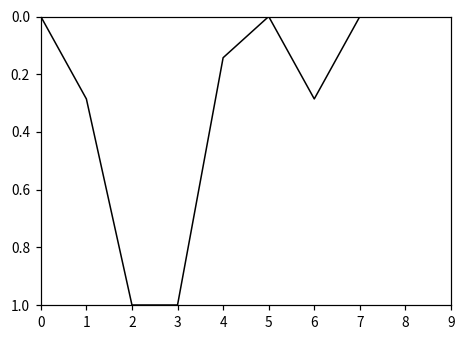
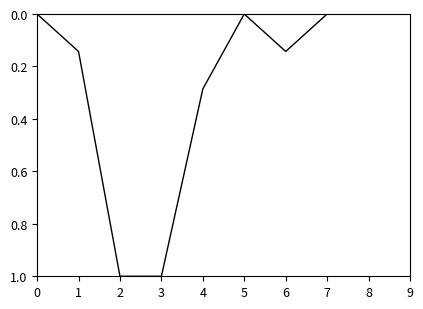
  {
    "0": 0.00,
-   "1": 0.29,
+   "1": 0.14,
    "2": 1.00,
    "3": 1.00,
-   "4": 0.14,
+   "4": 0.29,
    "5": 0.00,
-   "6": 0.29,
+   "6": 0.14,
    "7": 0.00,
    "8": 0.00,
    "9": 0.00
  }
